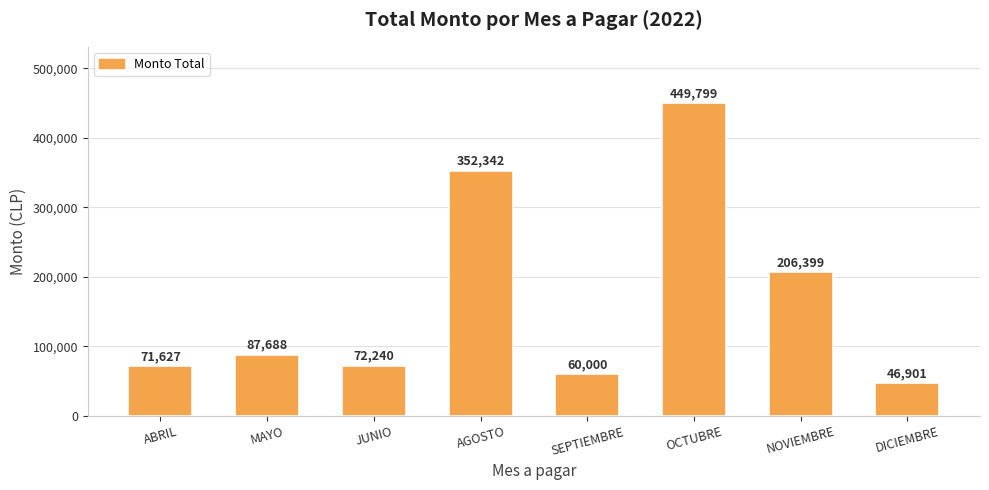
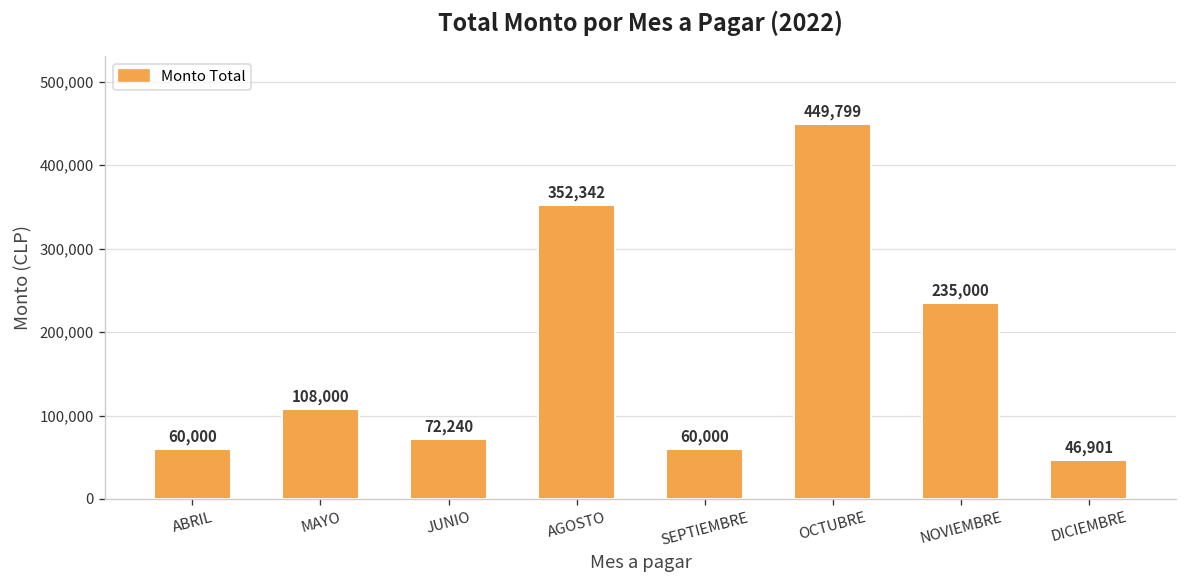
  {
-   "ABRIL": "71,627",
-   "MAYO": "87,688",
+   "ABRIL": "60,000",
+   "MAYO": "108,000",
    "JUNIO": "72,240",
    "AGOSTO": "352,342",
    "SEPTIEMBRE": "60,000",
    "OCTUBRE": "449,799",
-   "NOVIEMBRE": "206,399",
+   "NOVIEMBRE": "235,000",
    "DICIEMBRE": "46,901"
  }
